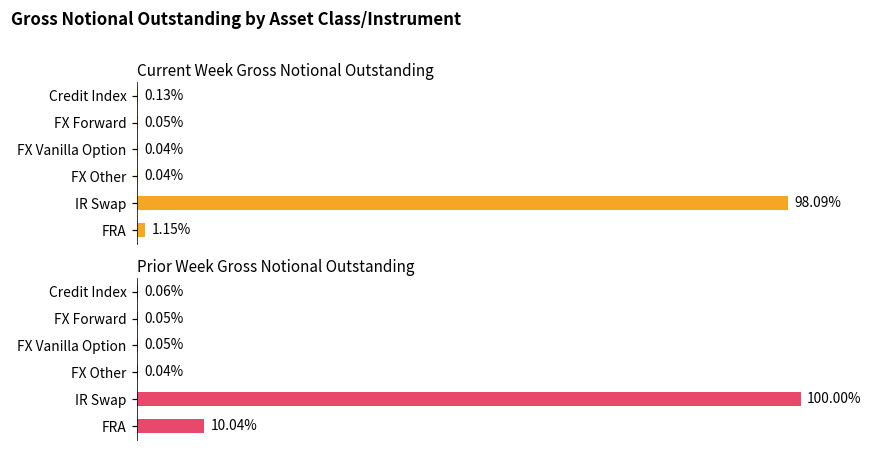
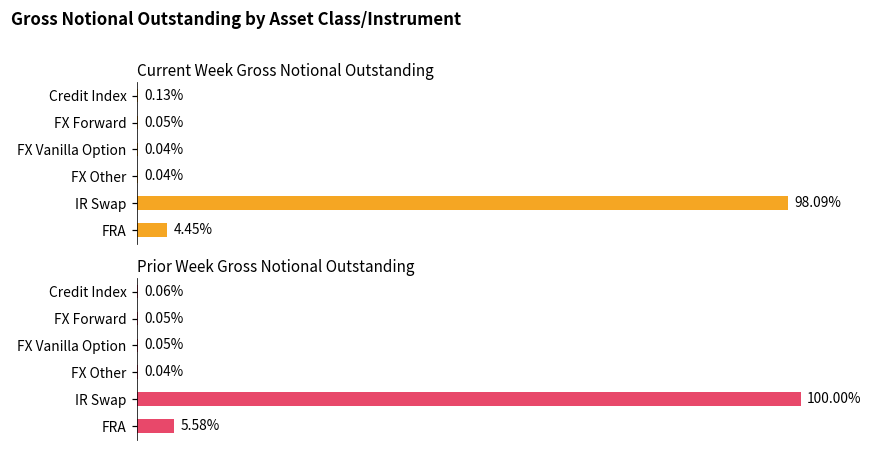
  {
    "Current Week Gross Notional Outstanding": {
      "Credit Index": "0.13%",
      "FX Forward": "0.05%",
      "FX Vanilla Option": "0.04%",
      "FX Other": "0.04%",
      "IR Swap": "98.09%",
-     "FRA": "1.15%"
+     "FRA": "4.45%"
    },
    "Prior Week Gross Notional Outstanding": {
      "Credit Index": "0.06%",
      "FX Forward": "0.05%",
      "FX Vanilla Option": "0.05%",
      "FX Other": "0.04%",
      "IR Swap": "100.00%",
-     "FRA": "10.04%"
+     "FRA": "5.58%"
    }
  }
